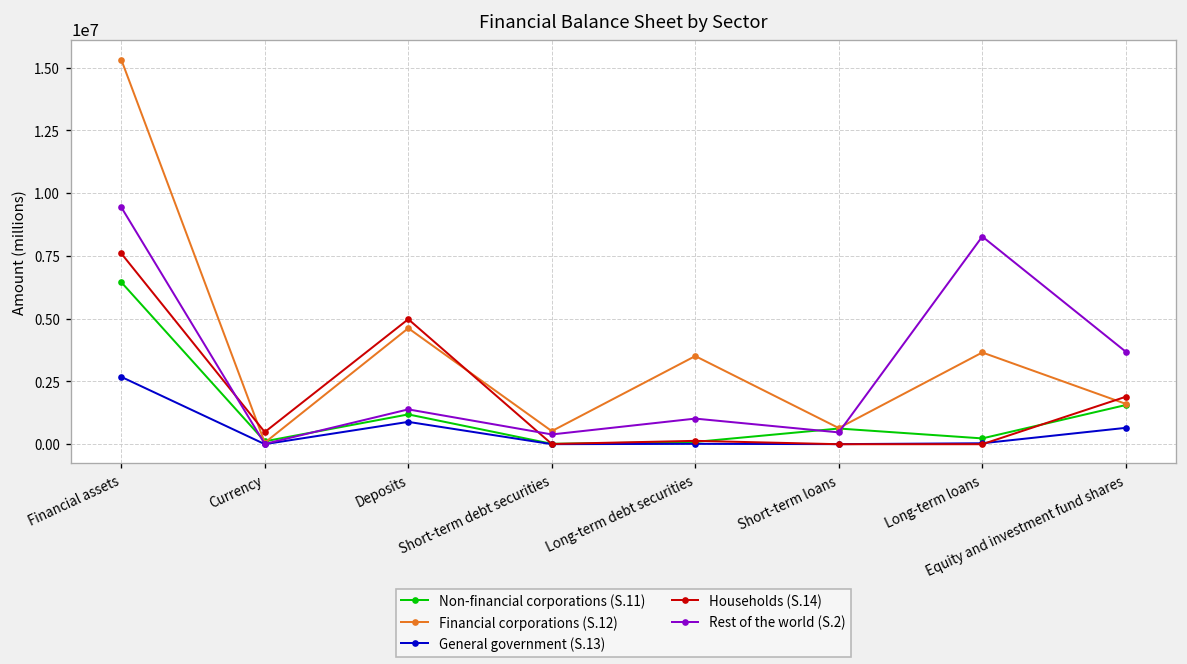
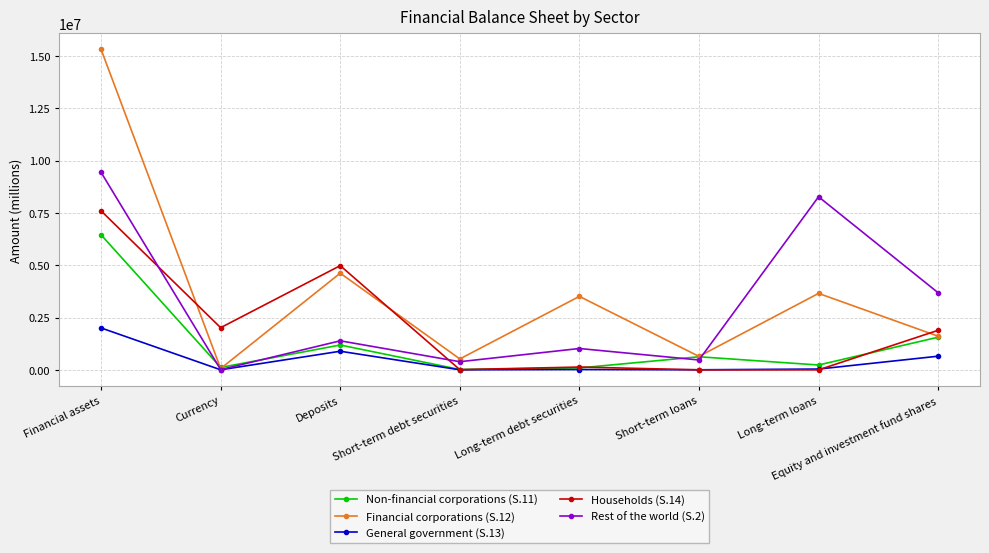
  {
    "Non-financial corporations (S.11)": {
      "Financial assets": 6500000,
      "Deposits": 1200000,
      "Long-term loans": 200000
    },
    "Financial corporations (S.12)": {
      "Financial assets": 15300000,
      "Deposits": 4600000,
      "Short-term debt securities": 500000,
      "Long-term debt securities": 3500000,
      "Long-term loans": 3700000
    },
    "General government (S.13)": {
-     "Financial assets": 2700000,
+     "Financial assets": 2000000,
      "Deposits": 900000,
      "Equity and investment fund shares": 700000
    },
    "Households (S.14)": {
      "Financial assets": 7600000,
-     "Currency": 500000,
+     "Currency": 2000000,
      "Deposits": 5000000,
      "Equity and investment fund shares": 1900000
    },
    "Rest of the world (S.2)": {
      "Financial assets": 9400000,
      "Deposits": 1400000,
      "Short-term debt securities": 400000,
      "Long-term debt securities": 1000000,
      "Short-term loans": 500000,
      "Long-term loans": 8300000,
      "Equity and investment fund shares": 3700000
    }
  }
